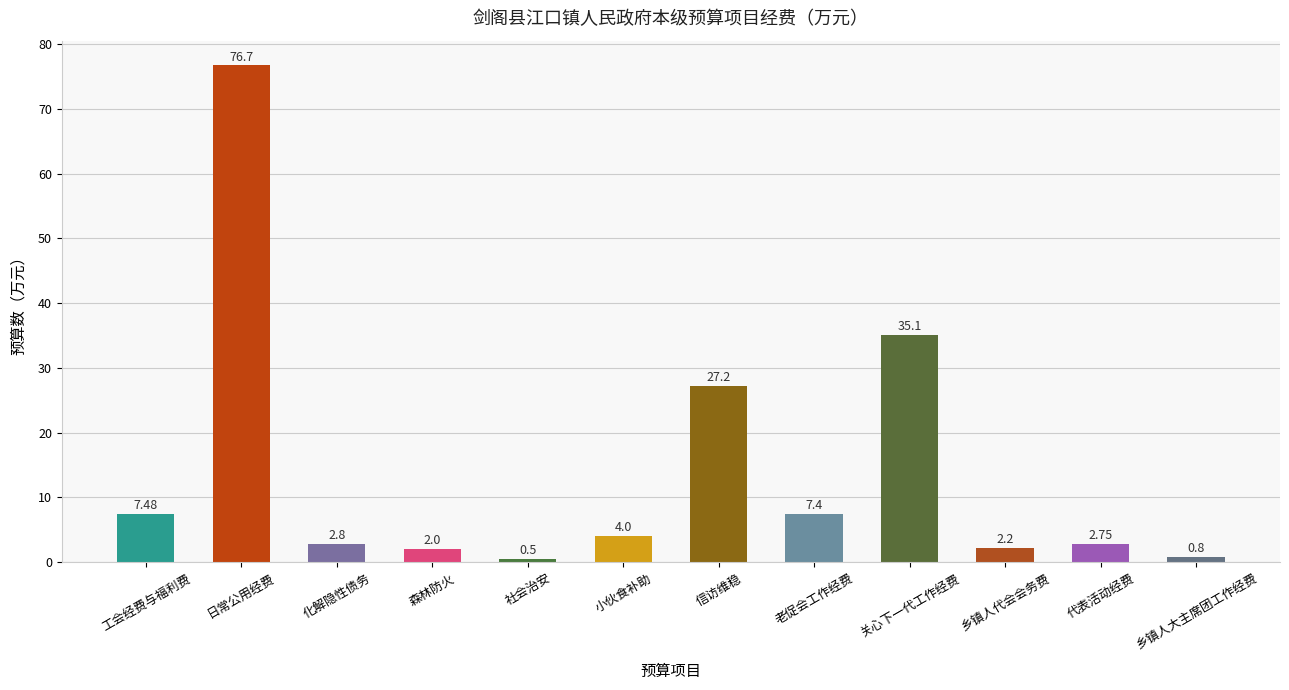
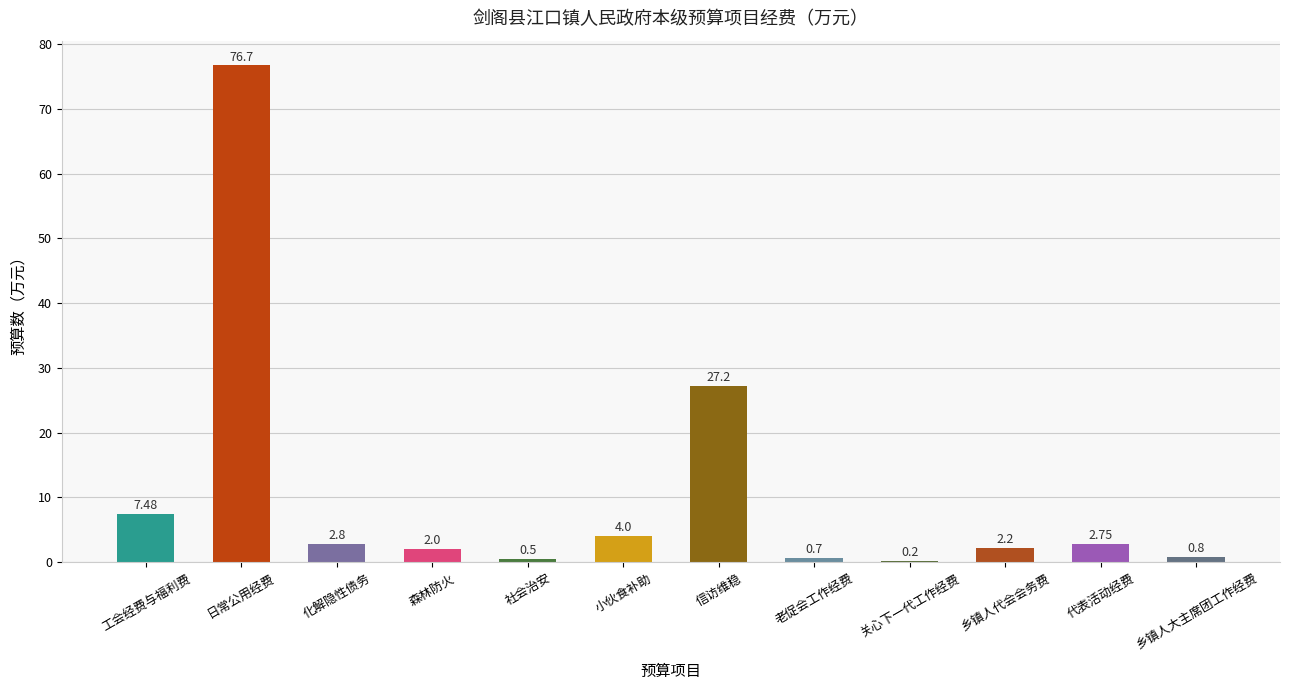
  {
    "工会经费与福利费": 7.48,
    "日常公用经费": 76.7,
    "化解隐性债务": 2.8,
    "森林防火": 2.0,
    "社会治安": 0.5,
    "小伙食补助": 4.0,
    "信访维稳": 27.2,
-   "老促会工作经费": 7.4,
-   "关心下一代工作经费": 35.1,
+   "老促会工作经费": 0.7,
+   "关心下一代工作经费": 0.2,
    "乡镇人代会会务费": 2.2,
    "代表活动经费": 2.75,
    "乡镇人大主席团工作经费": 0.8
  }
